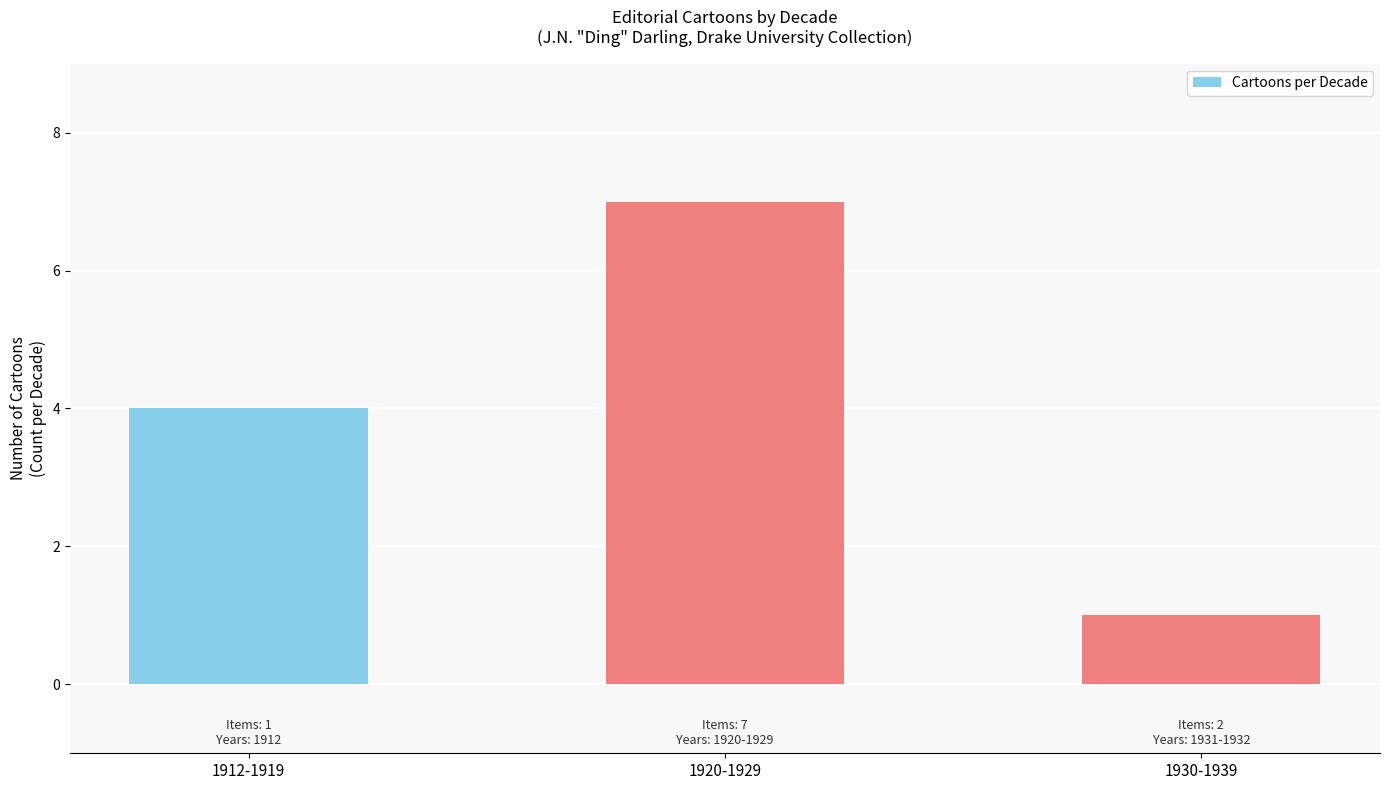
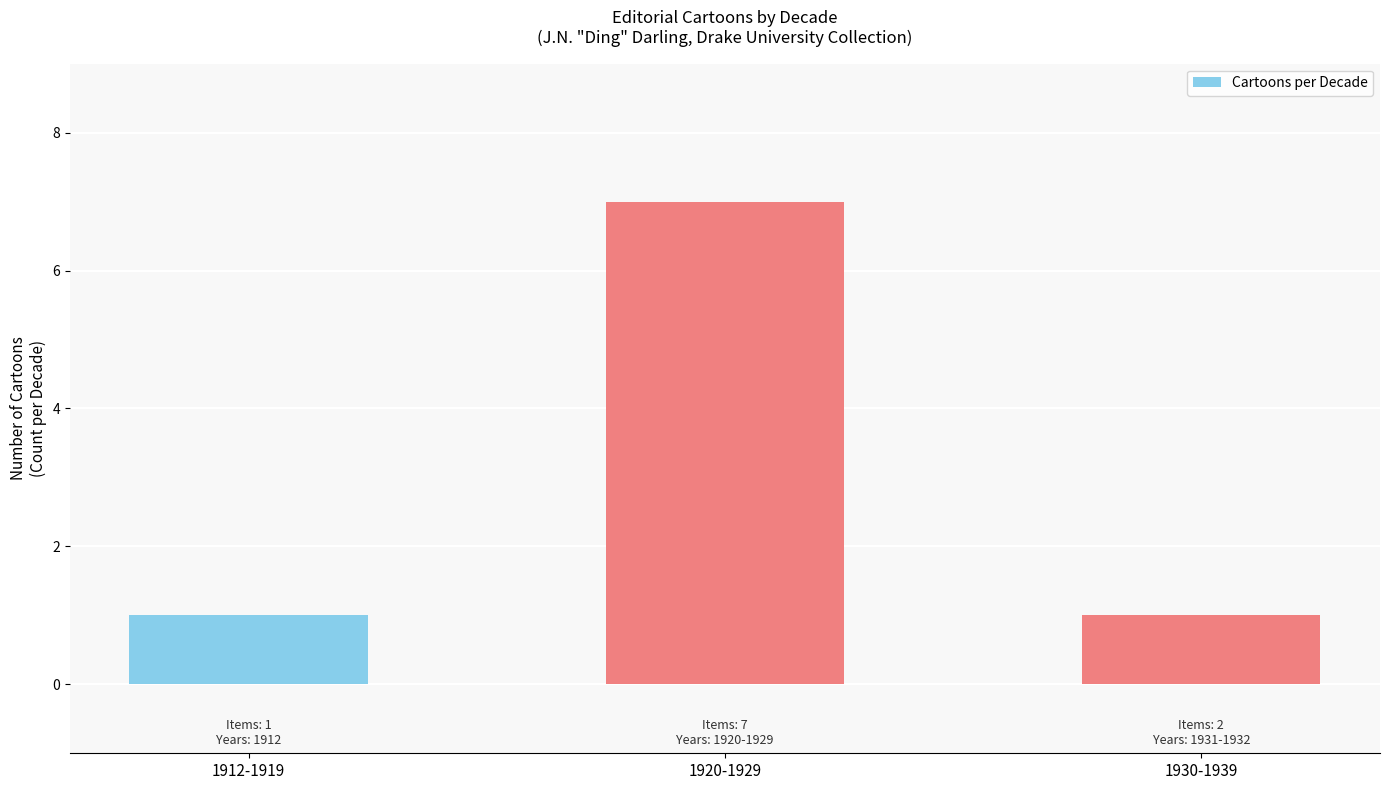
  {
-   "1912-1919": 4,
+   "1912-1919": 1,
    "1920-1929": 7,
    "1930-1939": 1
  }
